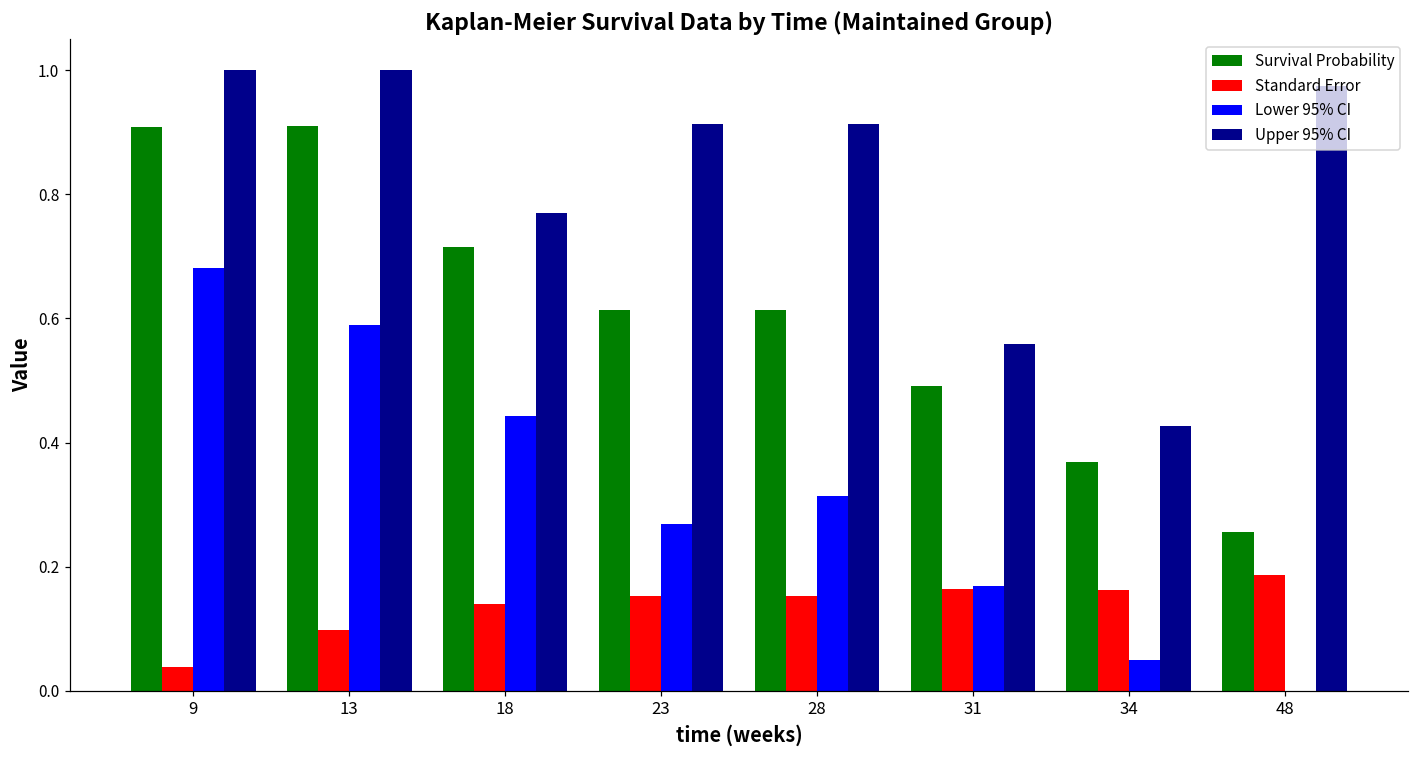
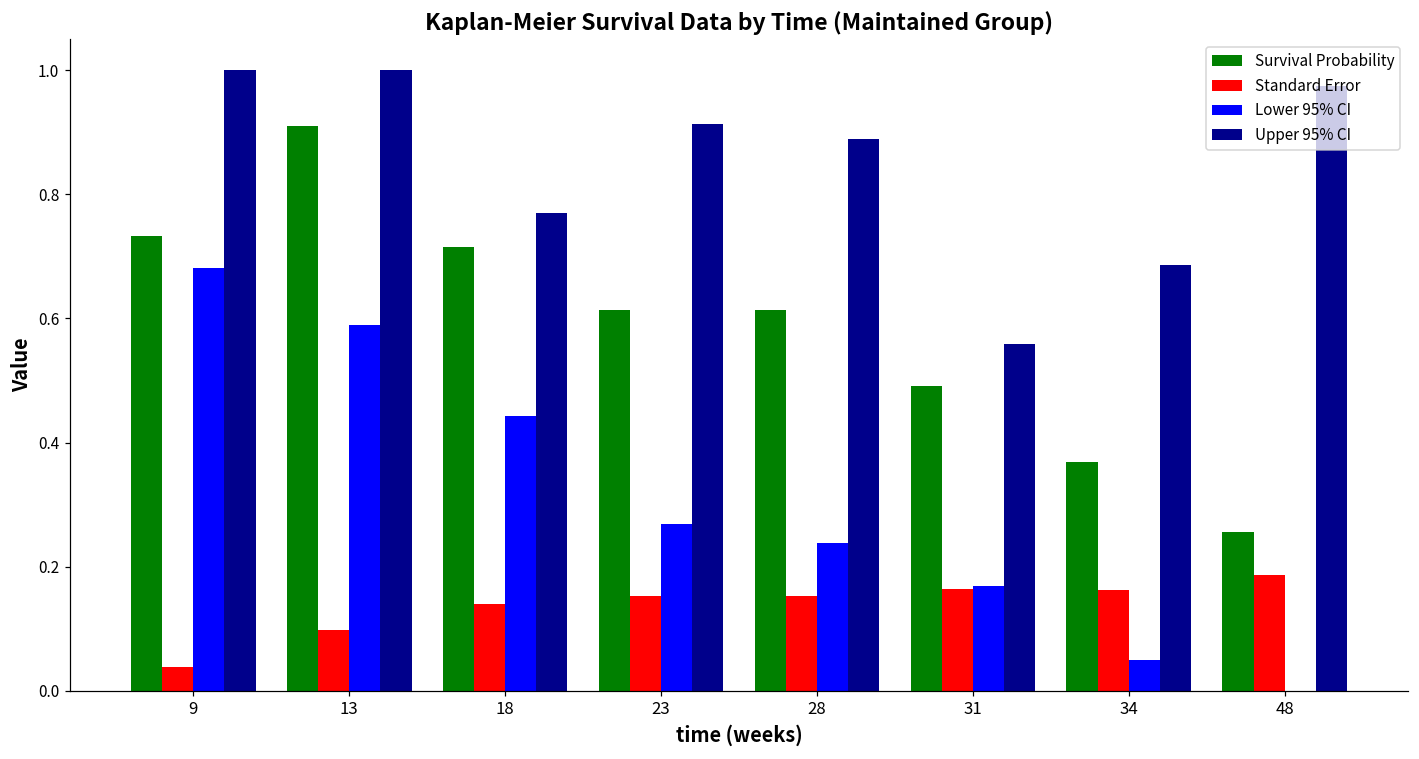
  {
    "Survival Probability": {
-     "9": 0.91,
+     "9": 0.73,
      "13": 0.91,
      "18": 0.72,
      "23": 0.61,
      "28": 0.61,
      "31": 0.49,
      "34": 0.37,
      "48": 0.26
    },
    "Standard Error": {
      "9": 0.04,
      "13": 0.10,
      "18": 0.14,
      "23": 0.15,
      "28": 0.15,
      "31": 0.16,
      "34": 0.16,
      "48": 0.19
    },
    "Lower 95% CI": {
      "9": 0.68,
      "13": 0.59,
      "18": 0.44,
      "23": 0.27,
-     "28": 0.31,
+     "28": 0.24,
      "31": 0.17,
      "34": 0.05,
      "48": 0.00
    },
    "Upper 95% CI": {
      "9": 1.00,
      "13": 1.00,
      "18": 0.77,
      "23": 0.91,
-     "28": 0.91,
+     "28": 0.89,
      "31": 0.56,
-     "34": 0.43
+     "34": 0.69
    }
  }
